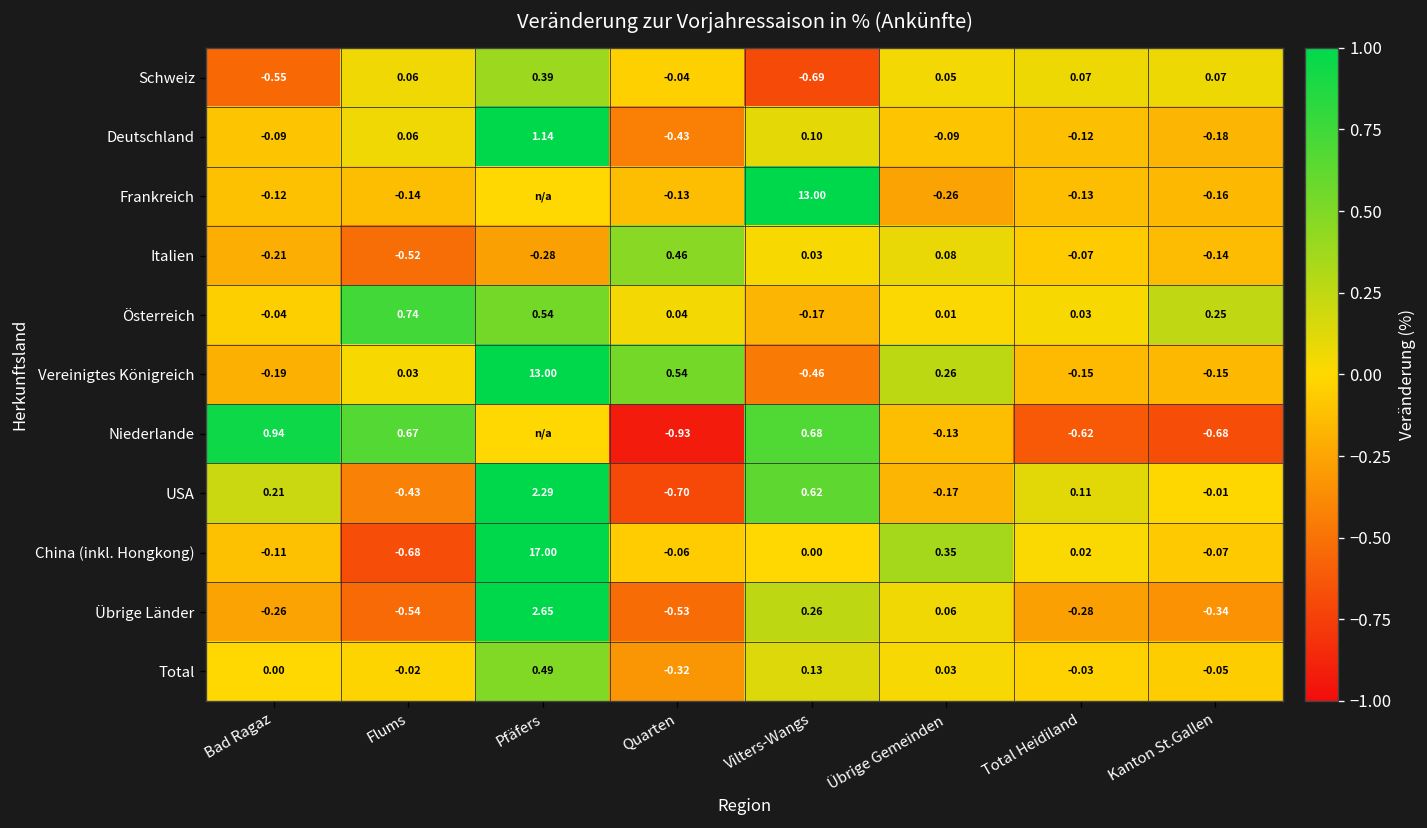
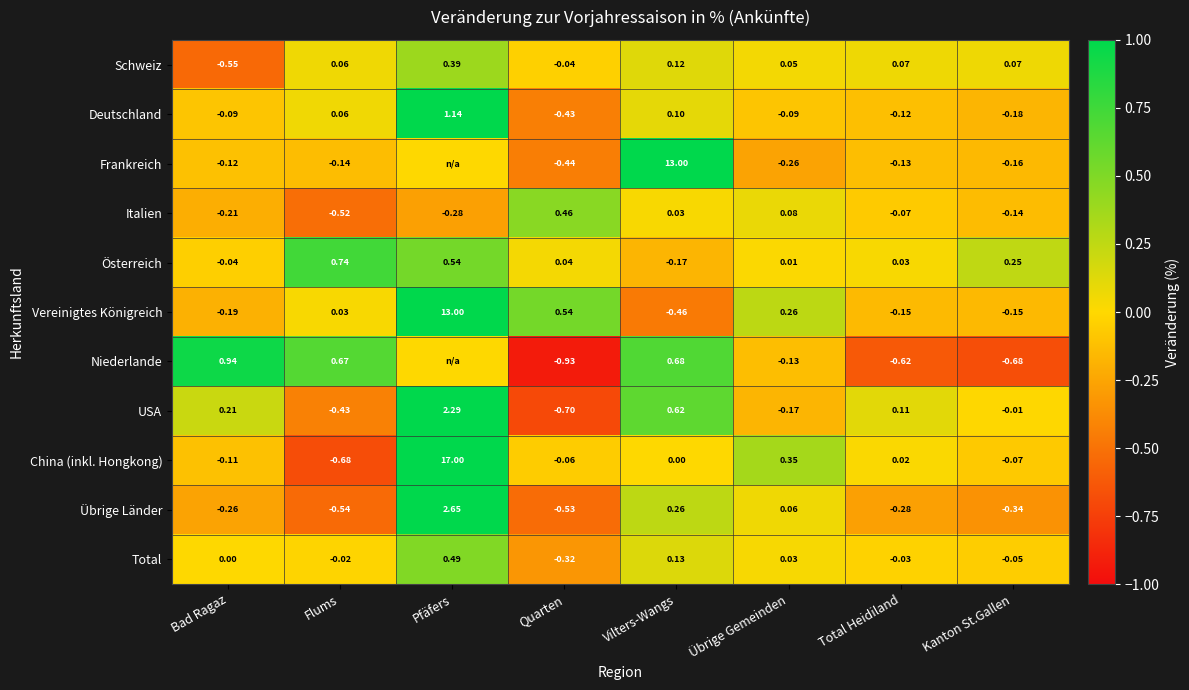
  {
    "Schweiz": {
      "Bad Ragaz": -0.55,
      "Flums": 0.06,
      "Pfäfers": 0.39,
      "Quarten": -0.04,
-     "Vilters-Wangs": -0.69,
+     "Vilters-Wangs": 0.12,
      "Übrige Gemeinden": 0.05,
      "Total Heidiland": 0.07,
      "Kanton St.Gallen": 0.07
    },
    "Deutschland": {
      "Bad Ragaz": -0.09,
      "Flums": 0.06,
      "Pfäfers": 1.14,
      "Quarten": -0.43,
      "Vilters-Wangs": 0.10,
      "Übrige Gemeinden": -0.09,
      "Total Heidiland": -0.12,
      "Kanton St.Gallen": -0.18
    },
    "Frankreich": {
      "Bad Ragaz": -0.12,
      "Flums": -0.14,
-     "Quarten": -0.13,
+     "Quarten": -0.44,
      "Vilters-Wangs": 13.00,
      "Übrige Gemeinden": -0.26,
      "Total Heidiland": -0.13,
      "Kanton St.Gallen": -0.16
    },
    "Italien": {
      "Bad Ragaz": -0.21,
      "Flums": -0.52,
      "Pfäfers": -0.28,
      "Quarten": 0.46,
      "Vilters-Wangs": 0.03,
      "Übrige Gemeinden": 0.08,
      "Total Heidiland": -0.07,
      "Kanton St.Gallen": -0.14
    },
    "Österreich": {
      "Bad Ragaz": -0.04,
      "Flums": 0.74,
      "Pfäfers": 0.54,
      "Quarten": 0.04,
      "Vilters-Wangs": -0.17,
      "Übrige Gemeinden": 0.01,
      "Total Heidiland": 0.03,
      "Kanton St.Gallen": 0.25
    },
    "Vereinigtes Königreich": {
      "Bad Ragaz": -0.19,
      "Flums": 0.03,
      "Pfäfers": 13.00,
      "Quarten": 0.54,
      "Vilters-Wangs": -0.46,
      "Übrige Gemeinden": 0.26,
      "Total Heidiland": -0.15,
      "Kanton St.Gallen": -0.15
    },
    "Niederlande": {
      "Bad Ragaz": 0.94,
      "Flums": 0.67,
      "Quarten": -0.93,
      "Vilters-Wangs": 0.68,
      "Übrige Gemeinden": -0.13,
      "Total Heidiland": -0.62,
      "Kanton St.Gallen": -0.68
    },
    "USA": {
      "Bad Ragaz": 0.21,
      "Flums": -0.43,
      "Pfäfers": 2.29,
      "Quarten": -0.70,
      "Vilters-Wangs": 0.62,
      "Übrige Gemeinden": -0.17,
      "Total Heidiland": 0.11,
      "Kanton St.Gallen": -0.01
    },
    "China (inkl. Hongkong)": {
      "Bad Ragaz": -0.11,
      "Flums": -0.68,
      "Pfäfers": 17.00,
      "Quarten": -0.06,
      "Vilters-Wangs": 0.00,
      "Übrige Gemeinden": 0.35,
      "Total Heidiland": 0.02,
      "Kanton St.Gallen": -0.07
    },
    "Übrige Länder": {
      "Bad Ragaz": -0.26,
      "Flums": -0.54,
      "Pfäfers": 2.65,
      "Quarten": -0.53,
      "Vilters-Wangs": 0.26,
      "Übrige Gemeinden": 0.06,
      "Total Heidiland": -0.28,
      "Kanton St.Gallen": -0.34
    },
    "Total": {
      "Bad Ragaz": 0.00,
      "Flums": -0.02,
      "Pfäfers": 0.49,
      "Quarten": -0.32,
      "Vilters-Wangs": 0.13,
      "Übrige Gemeinden": 0.03,
      "Total Heidiland": -0.03,
      "Kanton St.Gallen": -0.05
    }
  }
